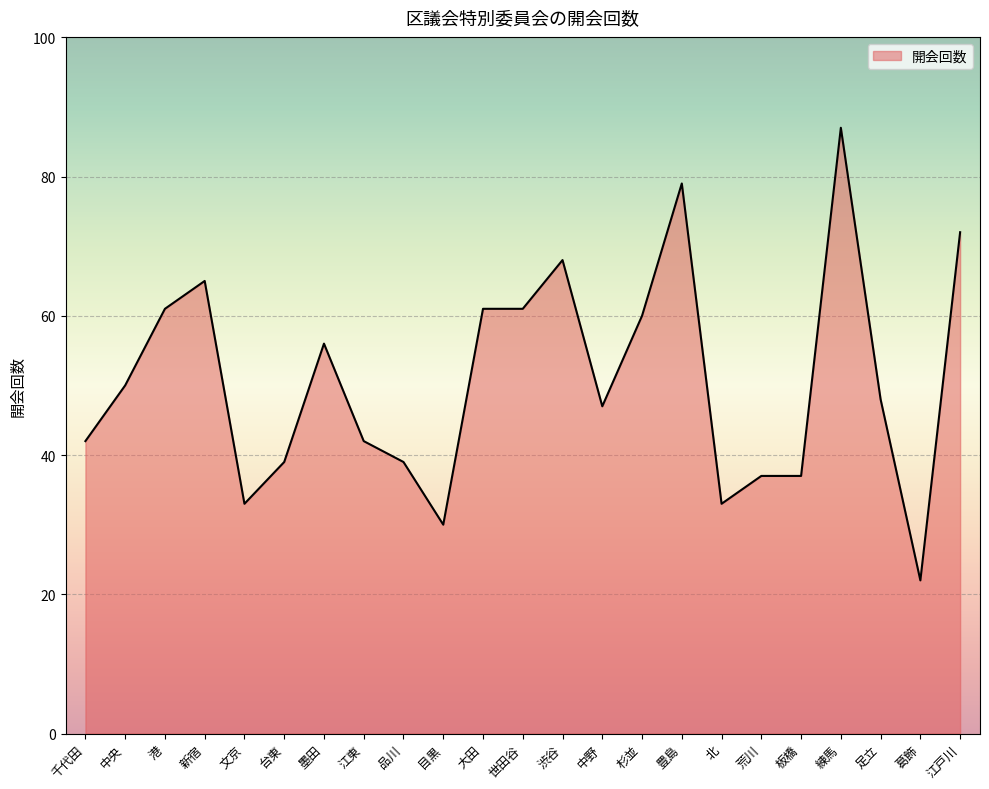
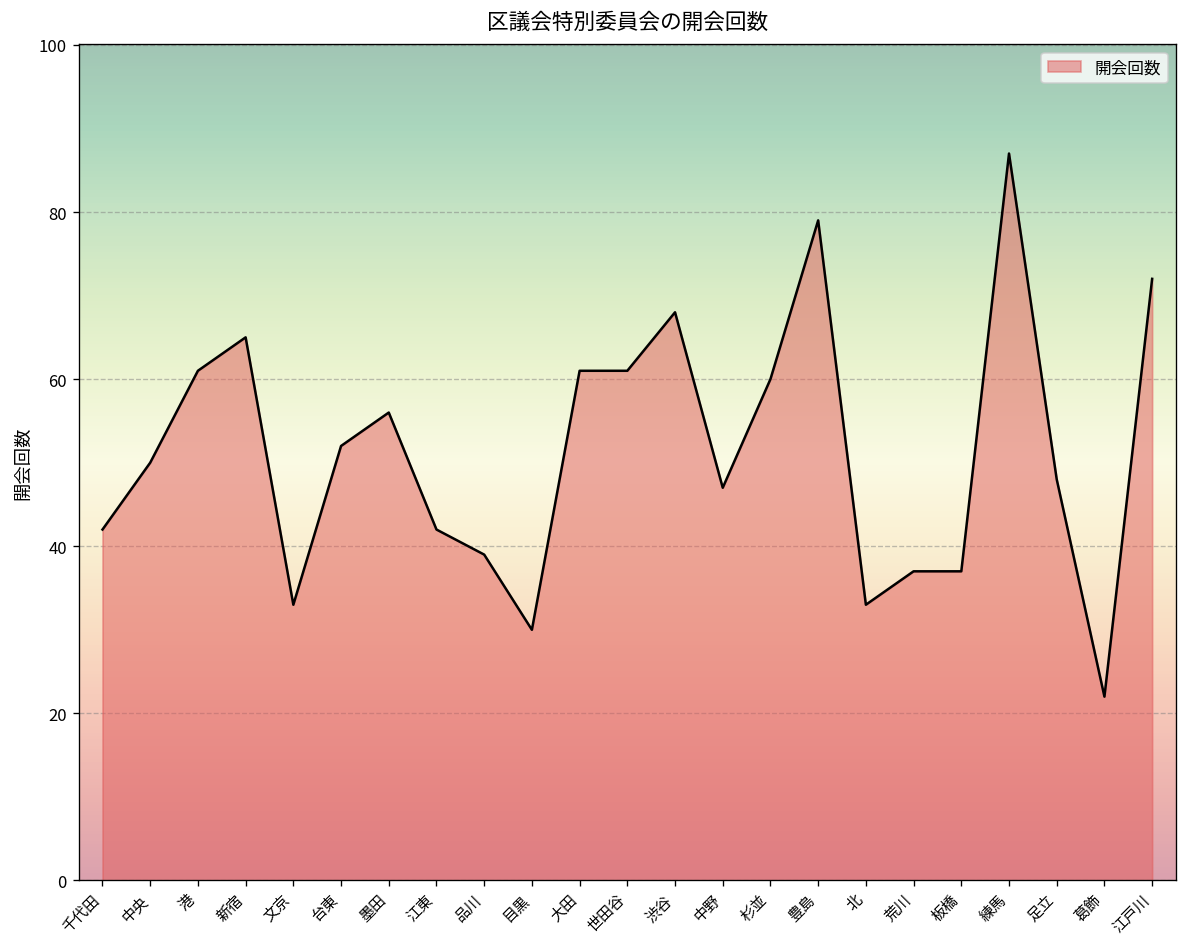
  {
    "千代田": 42,
    "中央": 50,
    "港": 61,
    "新宿": 65,
    "文京": 33,
-   "台東": 39,
+   "台東": 52,
    "墨田": 56,
    "江東": 42,
    "品川": 39,
    "目黒": 30,
    "大田": 61,
    "世田谷": 61,
    "渋谷": 68,
    "中野": 47,
    "杉並": 60,
    "豊島": 79,
    "北": 33,
    "荒川": 37,
    "板橋": 37,
    "練馬": 87,
    "足立": 48,
    "葛飾": 22,
    "江戸川": 72
  }
